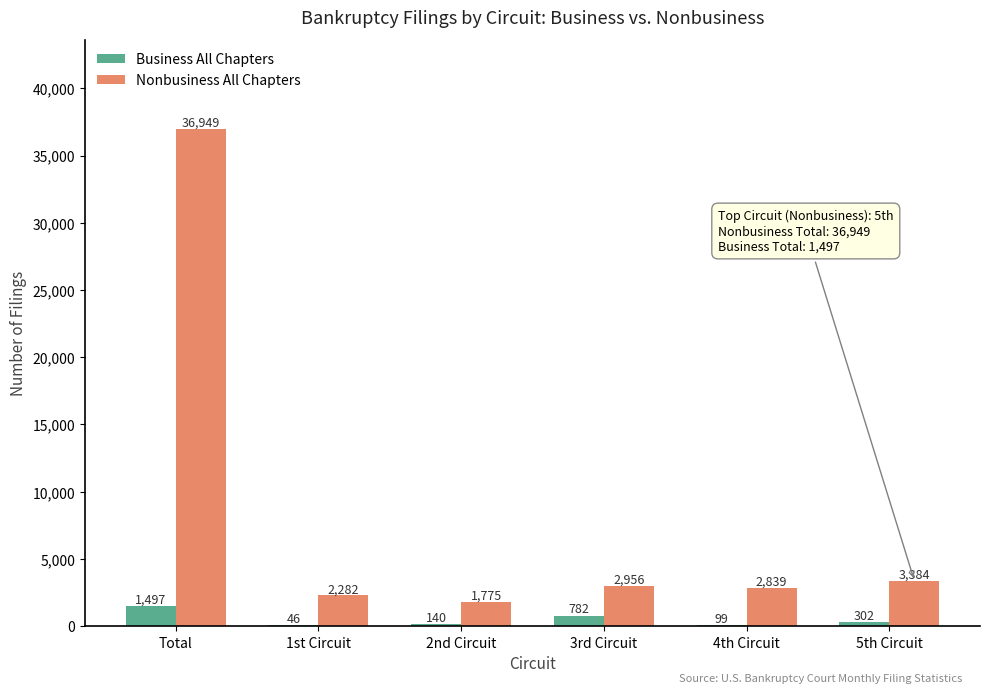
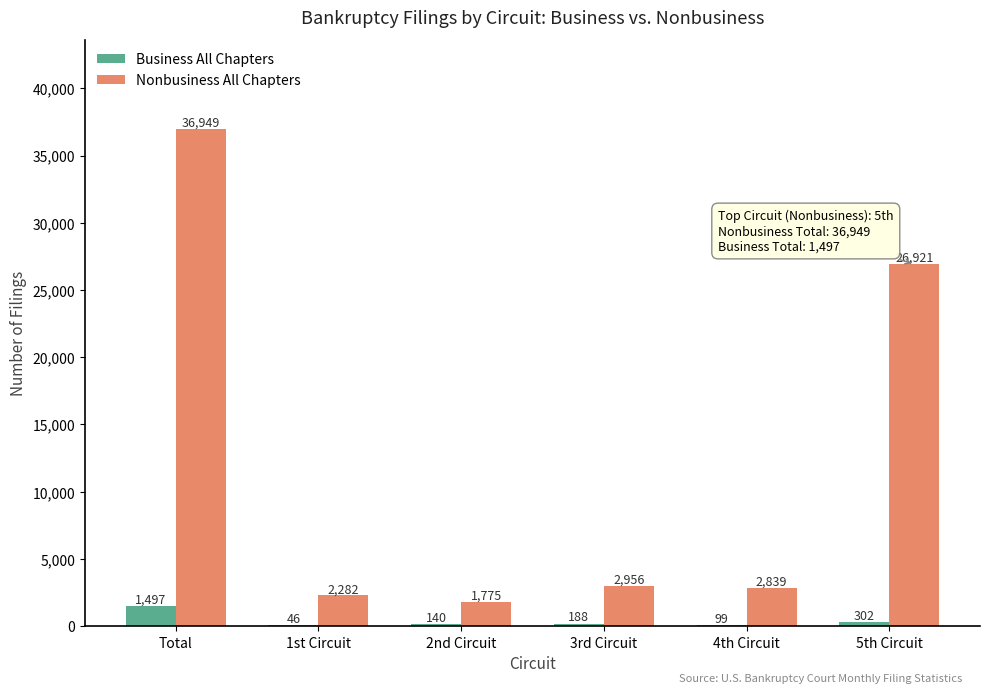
  {
    "Business All Chapters": {
      "Total": "1,497",
      "1st Circuit": "46",
      "2nd Circuit": "140",
-     "3rd Circuit": "782",
+     "3rd Circuit": "188",
      "4th Circuit": "99",
      "5th Circuit": "302"
    },
    "Nonbusiness All Chapters": {
      "Total": "36,949",
      "1st Circuit": "2,282",
      "2nd Circuit": "1,775",
      "3rd Circuit": "2,956",
      "4th Circuit": "2,839",
-     "5th Circuit": "3,384"
+     "5th Circuit": "26,921"
    }
  }
